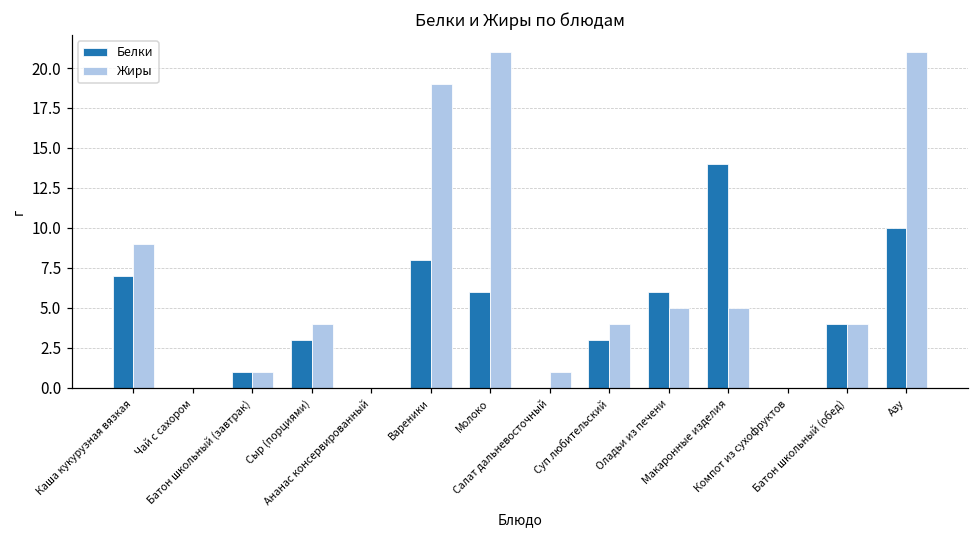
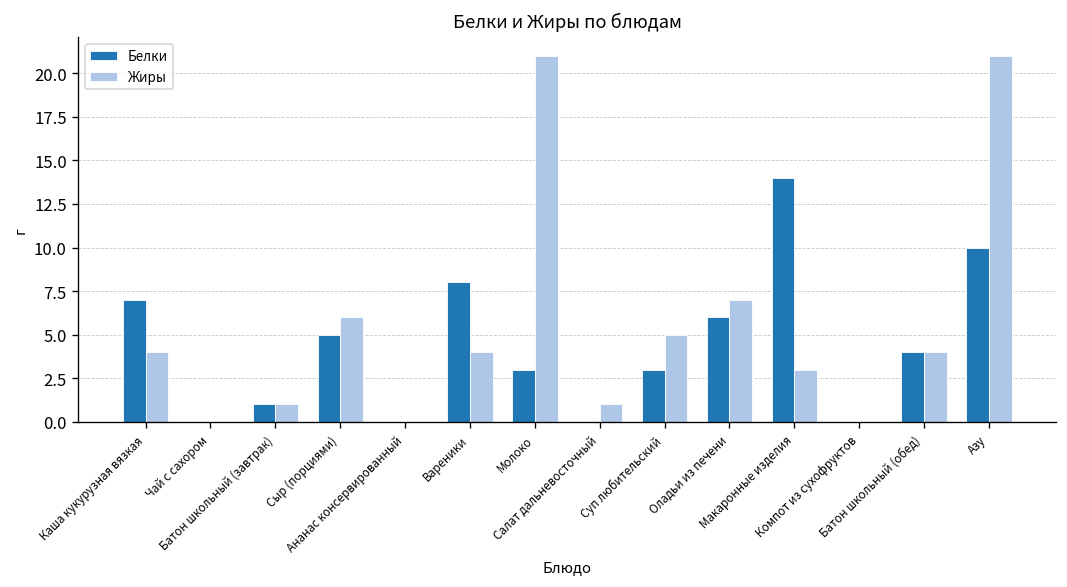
  {
    "Белки": {
      "Каша кукурузная вязкая": 7,
      "Чай с сахором": 0,
      "Батон школьный (завтрак)": 1,
-     "Сыр (порциями)": 3,
+     "Сыр (порциями)": 5,
      "Ананас консервированный": 0,
      "Вареники": 8,
-     "Молоко": 6,
+     "Молоко": 3,
      "Салат дальневосточный": 0,
      "Суп любительский": 3,
      "Оладьи из печени": 6,
      "Макаронные изделия": 14,
      "Компот из сухофруктов": 0,
      "Батон школьный (обед)": 4,
      "Азу": 10
    },
    "Жиры": {
-     "Каша кукурузная вязкая": 9,
+     "Каша кукурузная вязкая": 4,
      "Чай с сахором": 0,
      "Батон школьный (завтрак)": 1,
-     "Сыр (порциями)": 4,
+     "Сыр (порциями)": 6,
      "Ананас консервированный": 0,
-     "Вареники": 19,
+     "Вареники": 4,
      "Молоко": 21,
      "Салат дальневосточный": 1,
-     "Суп любительский": 4,
-     "Оладьи из печени": 5,
-     "Макаронные изделия": 5,
+     "Суп любительский": 5,
+     "Оладьи из печени": 7,
+     "Макаронные изделия": 3,
      "Компот из сухофруктов": 0,
      "Батон школьный (обед)": 4,
      "Азу": 21
    }
  }
